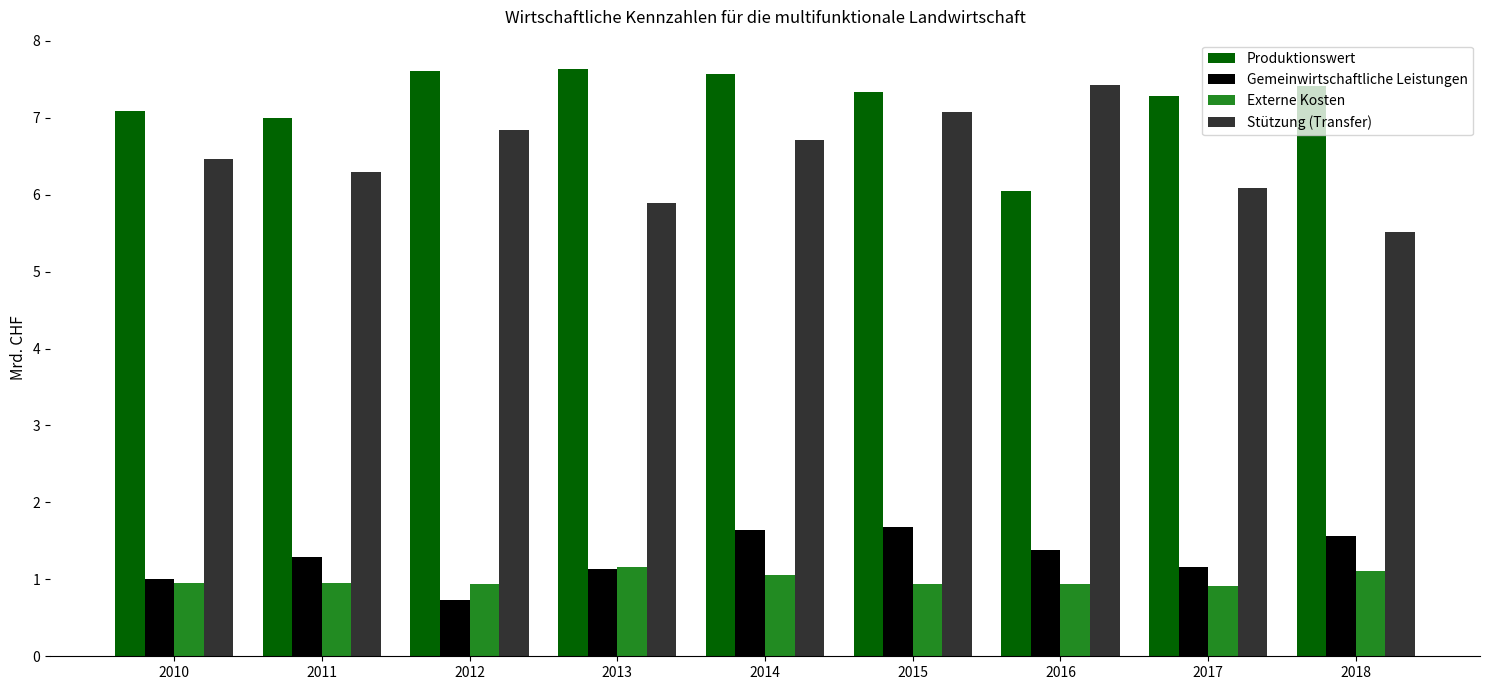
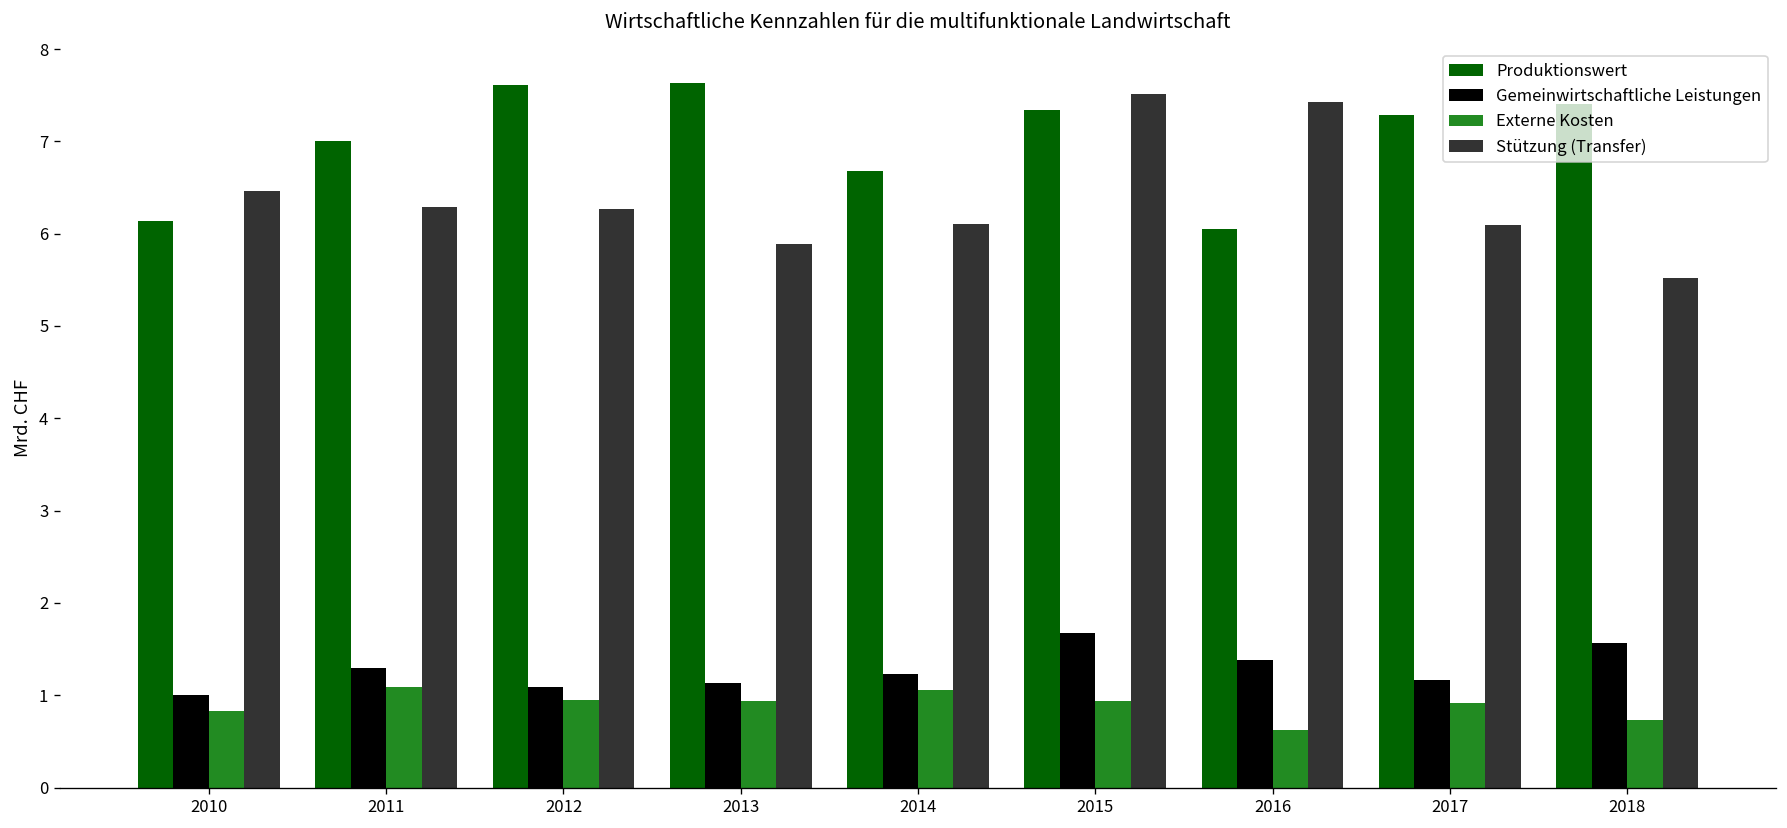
  {
    "Produktionswert": {
-     "2010": 7.1,
+     "2010": 6.1,
      "2011": 7.0,
      "2012": 7.6,
      "2013": 7.6,
-     "2014": 7.6,
+     "2014": 6.7,
      "2015": 7.3,
      "2016": 6.0,
      "2017": 7.3
    },
    "Gemeinwirtschaftliche Leistungen": {
      "2010": 1.0,
      "2011": 1.3,
-     "2012": 0.7,
+     "2012": 1.1,
      "2013": 1.1,
-     "2014": 1.6,
+     "2014": 1.2,
      "2015": 1.7,
      "2016": 1.4,
      "2017": 1.2,
      "2018": 1.6
    },
    "Externe Kosten": {
-     "2010": 1.0,
-     "2011": 1.0,
+     "2010": 0.8,
+     "2011": 1.1,
      "2012": 0.9,
-     "2013": 1.2,
+     "2013": 0.9,
      "2014": 1.1,
      "2015": 0.9,
-     "2016": 0.9,
+     "2016": 0.6,
      "2017": 0.9,
-     "2018": 1.1
+     "2018": 0.7
    },
    "Stützung (Transfer)": {
      "2010": 6.5,
      "2011": 6.3,
-     "2012": 6.8,
+     "2012": 6.3,
      "2013": 5.9,
-     "2014": 6.7,
-     "2015": 7.1,
+     "2014": 6.1,
+     "2015": 7.5,
      "2016": 7.4,
      "2017": 6.1,
      "2018": 5.5
    }
  }
